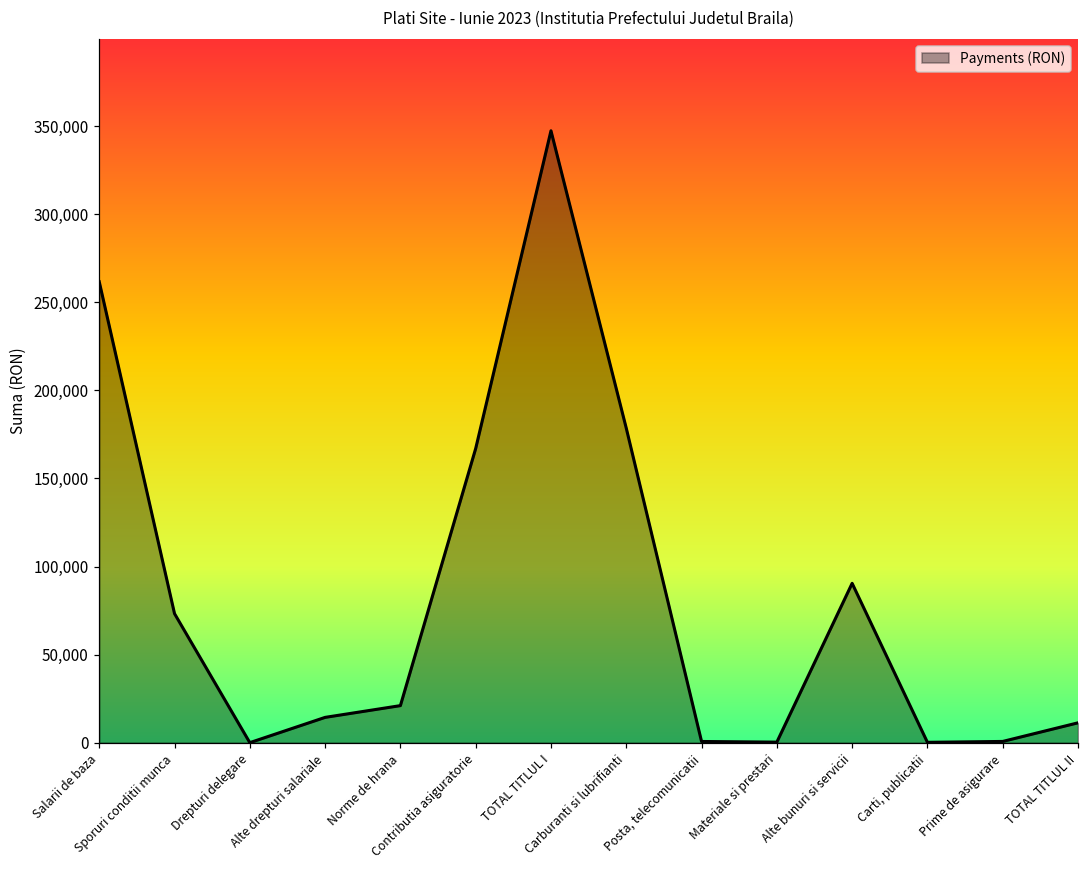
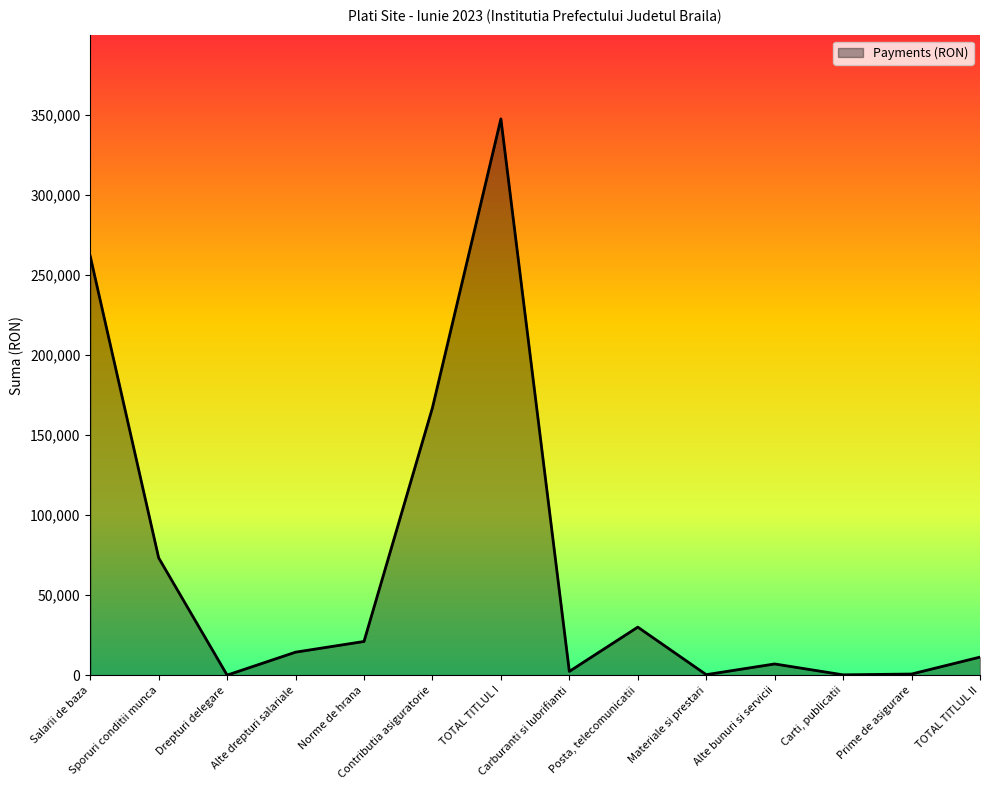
  {
    "Salarii de baza": "262,000",
    "Sporuri conditii munca": "73,000",
    "Drepturi delegare": "0",
    "Alte drepturi salariale": "14,000",
    "Norme de hrana": "21,000",
    "Contributia asiguratorie": "167,000",
    "TOTAL TITLUL I": "347,000",
-   "Carburanti si lubrifianti": "179,000",
-   "Posta, telecomunicatii": "1,000",
+   "Carburanti si lubrifianti": "2,000",
+   "Posta, telecomunicatii": "30,000",
    "Materiale si prestari": "0",
-   "Alte bunuri si servicii": "90,000",
+   "Alte bunuri si servicii": "7,000",
    "Carti, publicatii": "0",
    "Prime de asigurare": "1,000",
    "TOTAL TITLUL II": "11,000"
  }
